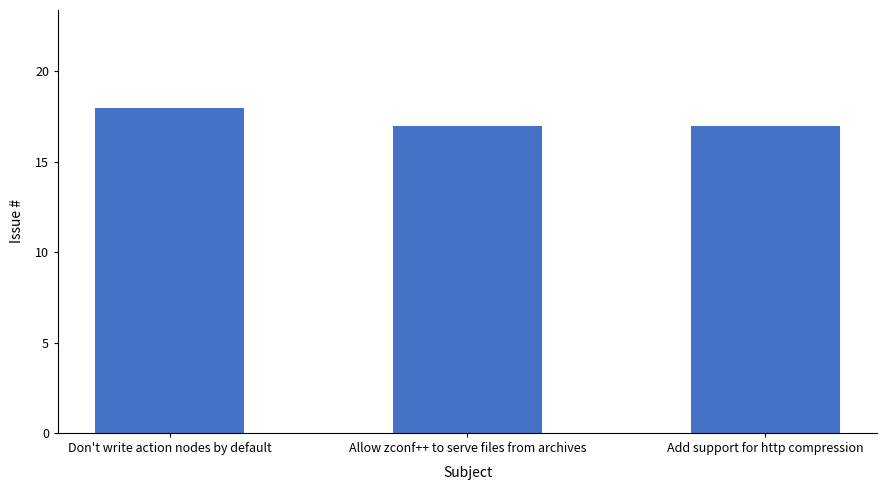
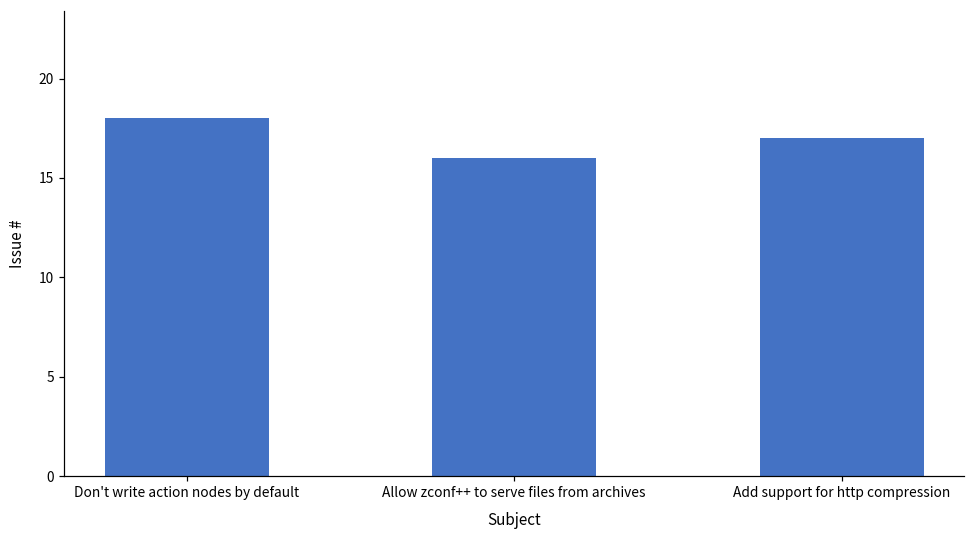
  {
    "Don't write action nodes by default": 18,
-   "Allow zconf++ to serve files from archives": 17,
+   "Allow zconf++ to serve files from archives": 16,
    "Add support for http compression": 17
  }
